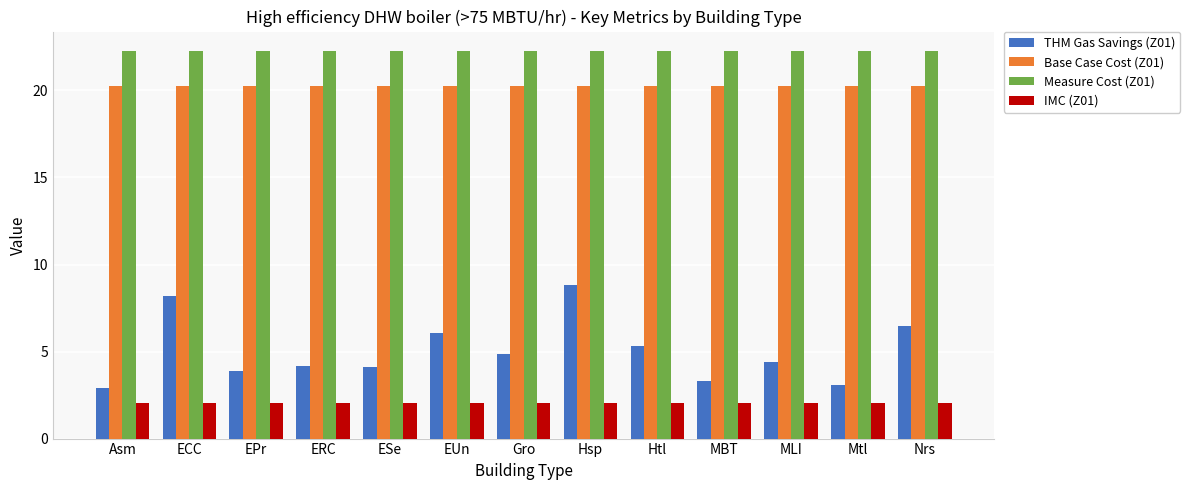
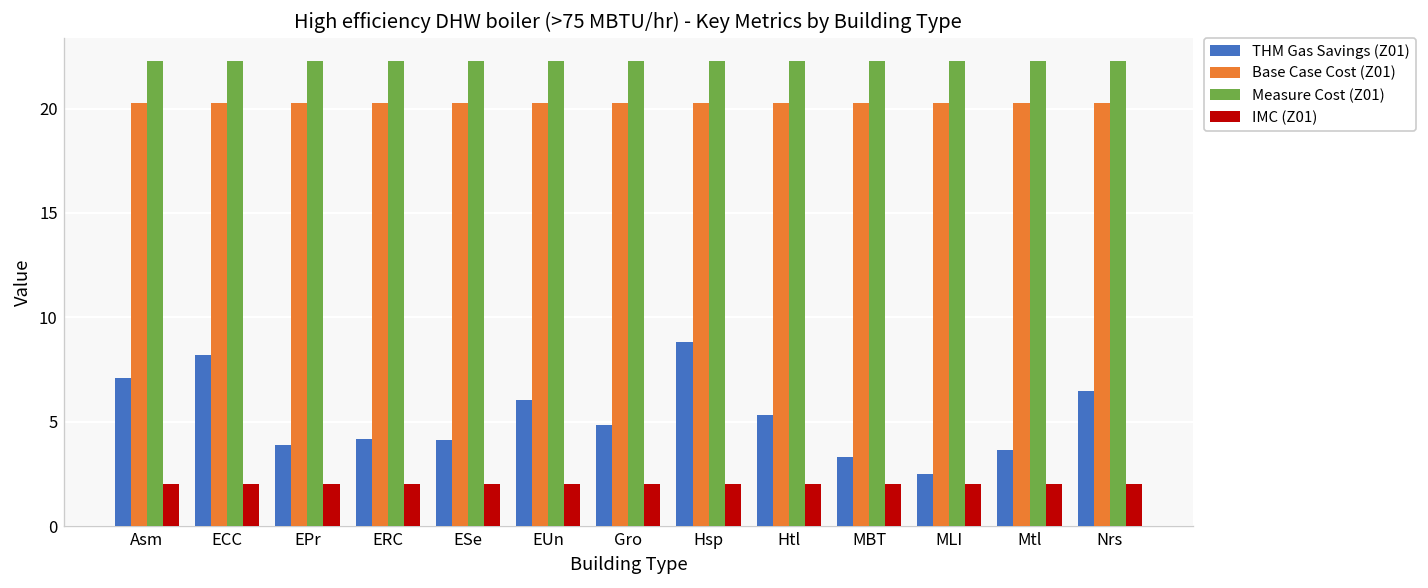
  {
    "THM Gas Savings (Z01)": {
-     "Asm": 2.9,
+     "Asm": 7.1,
      "ECC": 8.2,
      "EPr": 3.9,
      "ERC": 4.2,
      "ESe": 4.1,
      "EUn": 6.1,
      "Gro": 4.9,
      "Hsp": 8.8,
      "Htl": 5.3,
      "MBT": 3.3,
-     "MLI": 4.4,
-     "Mtl": 3.1,
+     "MLI": 2.5,
+     "Mtl": 3.6,
      "Nrs": 6.5
    },
    "Base Case Cost (Z01)": {
      "Asm": 20.3,
      "ECC": 20.3,
      "EPr": 20.3,
      "ERC": 20.3,
      "ESe": 20.3,
      "EUn": 20.3,
      "Gro": 20.3,
      "Hsp": 20.3,
      "Htl": 20.3,
      "MBT": 20.3,
      "MLI": 20.3,
      "Mtl": 20.3,
      "Nrs": 20.3
    },
    "Measure Cost (Z01)": {
      "Asm": 22.3,
      "ECC": 22.3,
      "EPr": 22.3,
      "ERC": 22.3,
      "ESe": 22.3,
      "EUn": 22.3,
      "Gro": 22.3,
      "Hsp": 22.3,
      "Htl": 22.3,
      "MBT": 22.3,
      "MLI": 22.3,
      "Mtl": 22.3,
      "Nrs": 22.3
    },
    "IMC (Z01)": {
      "Asm": 2.0,
      "ECC": 2.0,
      "EPr": 2.0,
      "ERC": 2.0,
      "ESe": 2.0,
      "EUn": 2.0,
      "Gro": 2.0,
      "Hsp": 2.0,
      "Htl": 2.0,
      "MBT": 2.0,
      "MLI": 2.0,
      "Mtl": 2.0,
      "Nrs": 2.0
    }
  }
